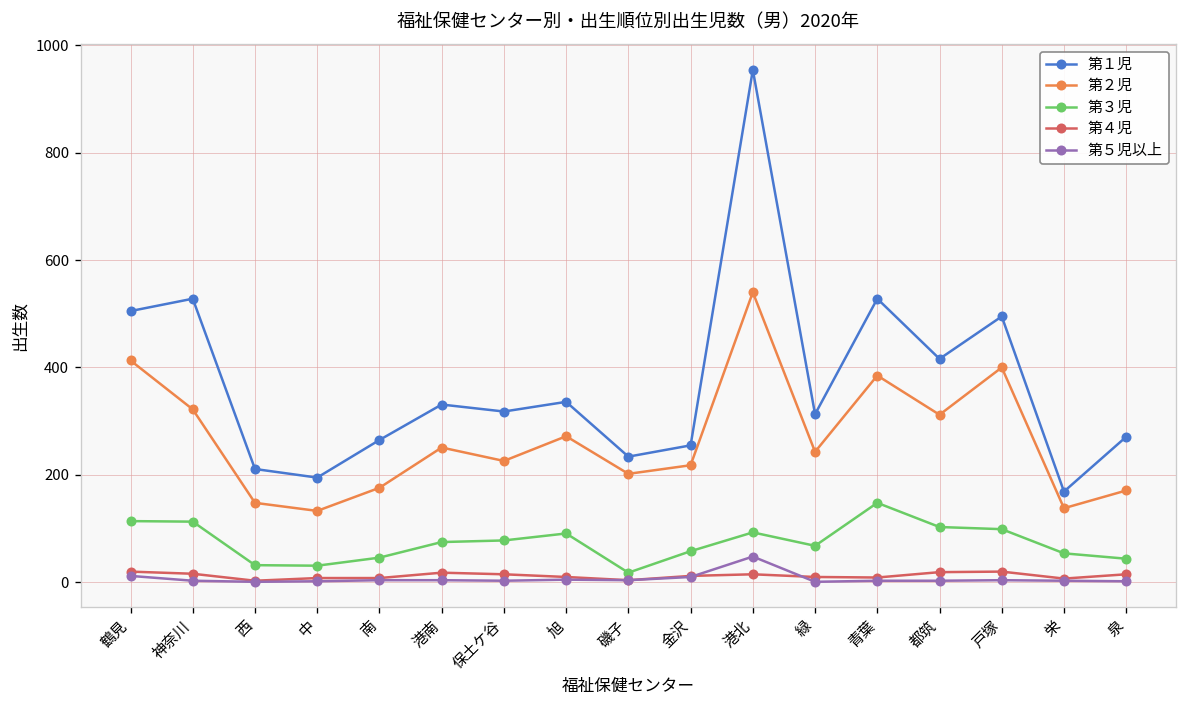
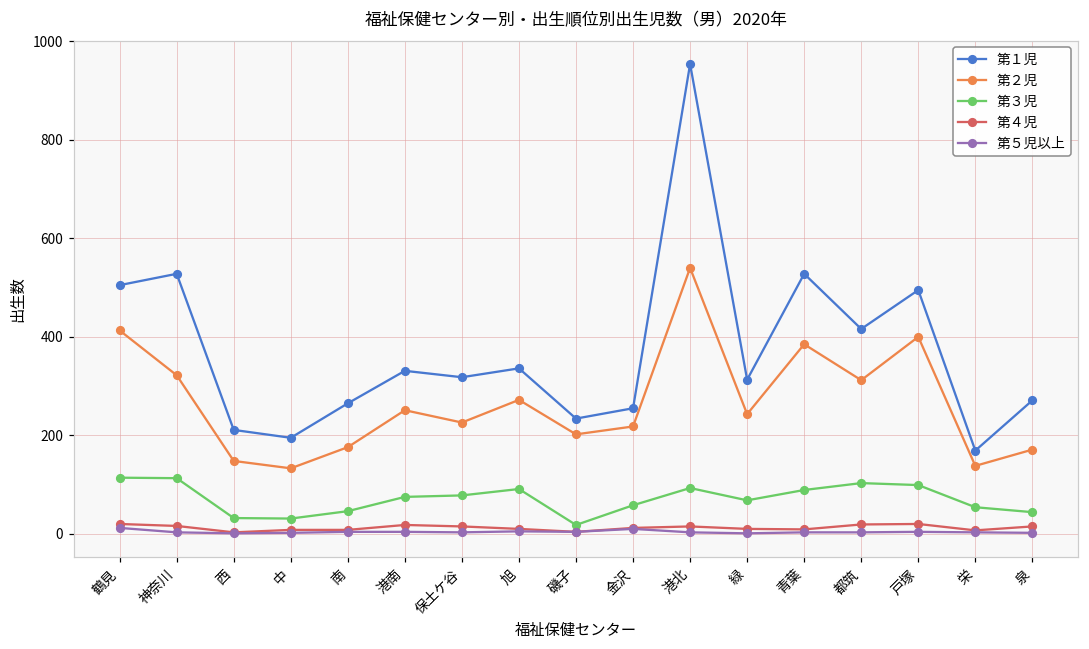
  {
    "第１児": {
      "鶴見": 510,
      "神奈川": 530,
      "西": 210,
      "中": 200,
      "南": 270,
      "港南": 330,
      "保土ケ谷": 320,
      "旭": 340,
      "磯子": 230,
      "金沢": 260,
      "港北": 950,
      "緑": 310,
      "青葉": 530,
      "都筑": 420,
      "戸塚": 500,
      "栄": 170,
      "泉": 270
    },
    "第３児": {
      "鶴見": 110,
      "神奈川": 110,
      "西": 30,
      "中": 30,
      "南": 50,
      "港南": 80,
      "保土ケ谷": 80,
      "旭": 90,
      "磯子": 20,
      "金沢": 60,
      "港北": 90,
      "緑": 70,
-     "青葉": 150,
+     "青葉": 90,
      "都筑": 100,
      "戸塚": 100,
      "栄": 50,
      "泉": 40
    },
    "第５児以上": {
      "鶴見": 10,
      "神奈川": 0,
      "中": 0,
      "港南": 0,
      "保土ケ谷": 0,
-     "港北": 50,
+     "港北": 0,
      "緑": 0,
      "青葉": 0,
      "都筑": 0,
      "戸塚": 0,
      "泉": 0
    }
  }
